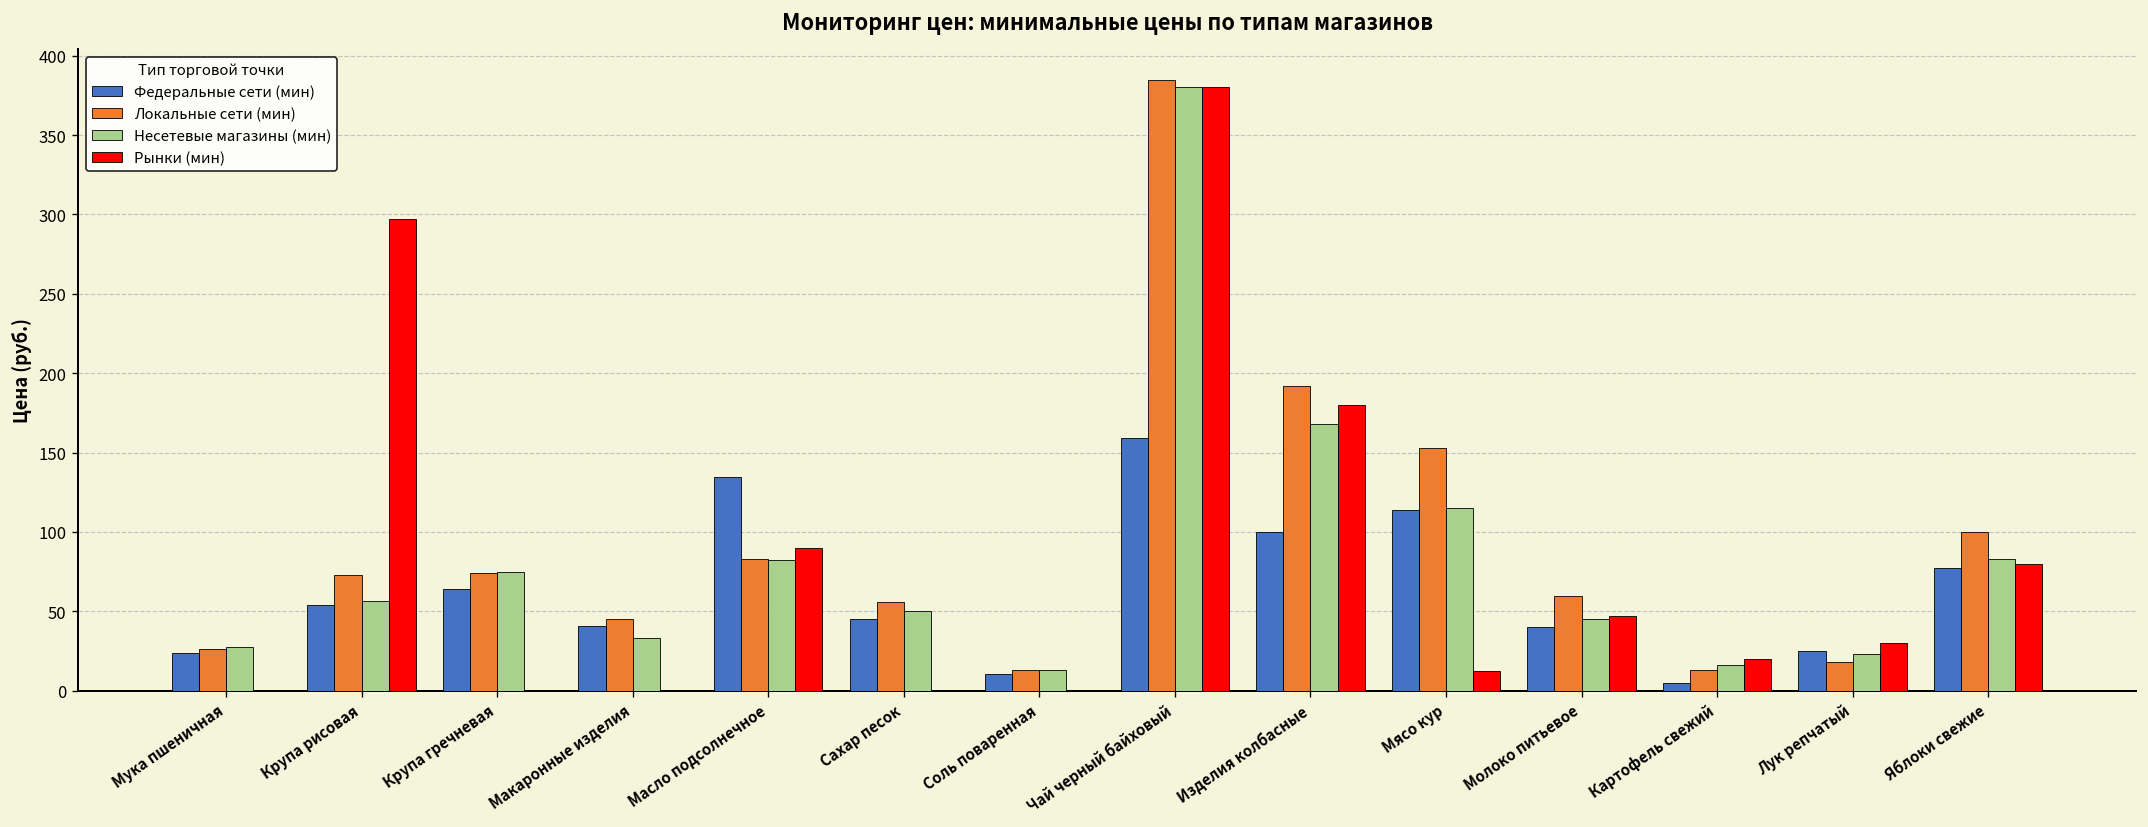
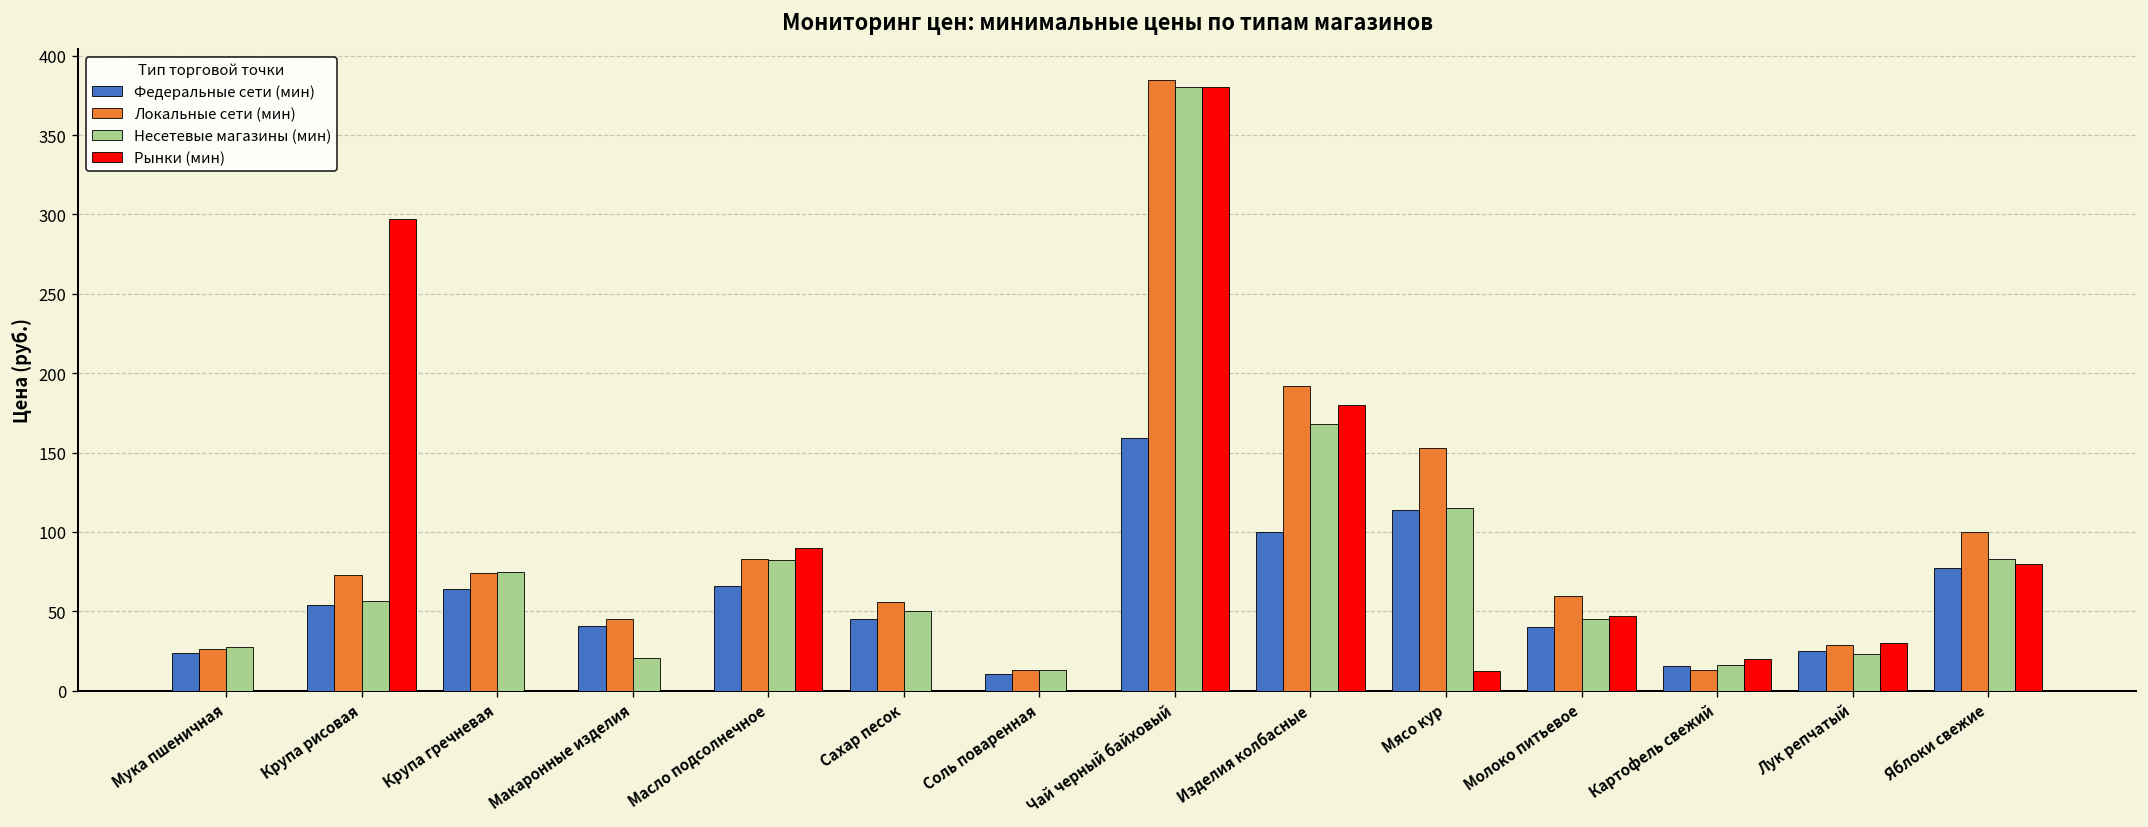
  {
    "Федеральные сети (мин)": {
      "Мука пшеничная": 24,
      "Крупа рисовая": 54,
      "Крупа гречневая": 64,
      "Макаронные изделия": 41,
-     "Масло подсолнечное": 134,
+     "Масло подсолнечное": 66,
      "Сахар песок": 45,
      "Соль поваренная": 10,
      "Чай черный байховый": 159,
      "Изделия колбасные": 100,
      "Мясо кур": 114,
      "Молоко питьевое": 40,
-     "Картофель свежий": 5,
+     "Картофель свежий": 15,
      "Лук репчатый": 25,
      "Яблоки свежие": 77
    },
    "Локальные сети (мин)": {
      "Мука пшеничная": 26,
      "Крупа рисовая": 73,
      "Крупа гречневая": 74,
      "Макаронные изделия": 45,
      "Масло подсолнечное": 83,
      "Сахар песок": 56,
      "Соль поваренная": 13,
      "Чай черный байховый": 385,
      "Изделия колбасные": 192,
      "Мясо кур": 153,
      "Молоко питьевое": 60,
      "Картофель свежий": 13,
-     "Лук репчатый": 18,
+     "Лук репчатый": 29,
      "Яблоки свежие": 100
    },
    "Несетевые магазины (мин)": {
      "Мука пшеничная": 28,
      "Крупа рисовая": 57,
      "Крупа гречневая": 74,
-     "Макаронные изделия": 33,
+     "Макаронные изделия": 20,
      "Масло подсолнечное": 82,
      "Сахар песок": 50,
      "Соль поваренная": 13,
      "Чай черный байховый": 380,
      "Изделия колбасные": 168,
      "Мясо кур": 115,
      "Молоко питьевое": 45,
      "Картофель свежий": 16,
      "Лук репчатый": 23,
      "Яблоки свежие": 83
    },
    "Рынки (мин)": {
      "Мука пшеничная": 0,
      "Крупа рисовая": 297,
      "Крупа гречневая": 0,
      "Макаронные изделия": 0,
      "Масло подсолнечное": 90,
      "Сахар песок": 0,
      "Соль поваренная": 0,
      "Чай черный байховый": 380,
      "Изделия колбасные": 180,
      "Мясо кур": 12,
      "Молоко питьевое": 47,
      "Картофель свежий": 20,
      "Лук репчатый": 30,
      "Яблоки свежие": 80
    }
  }
